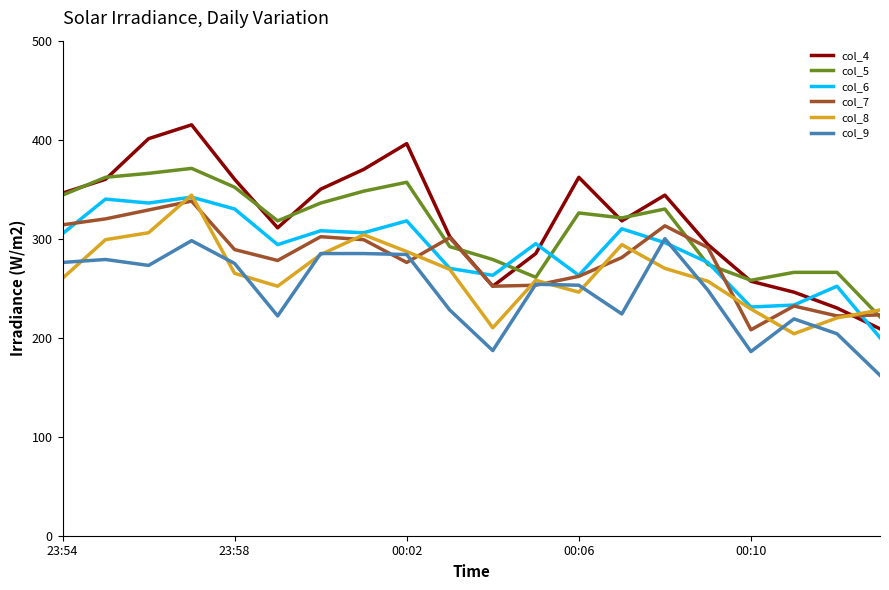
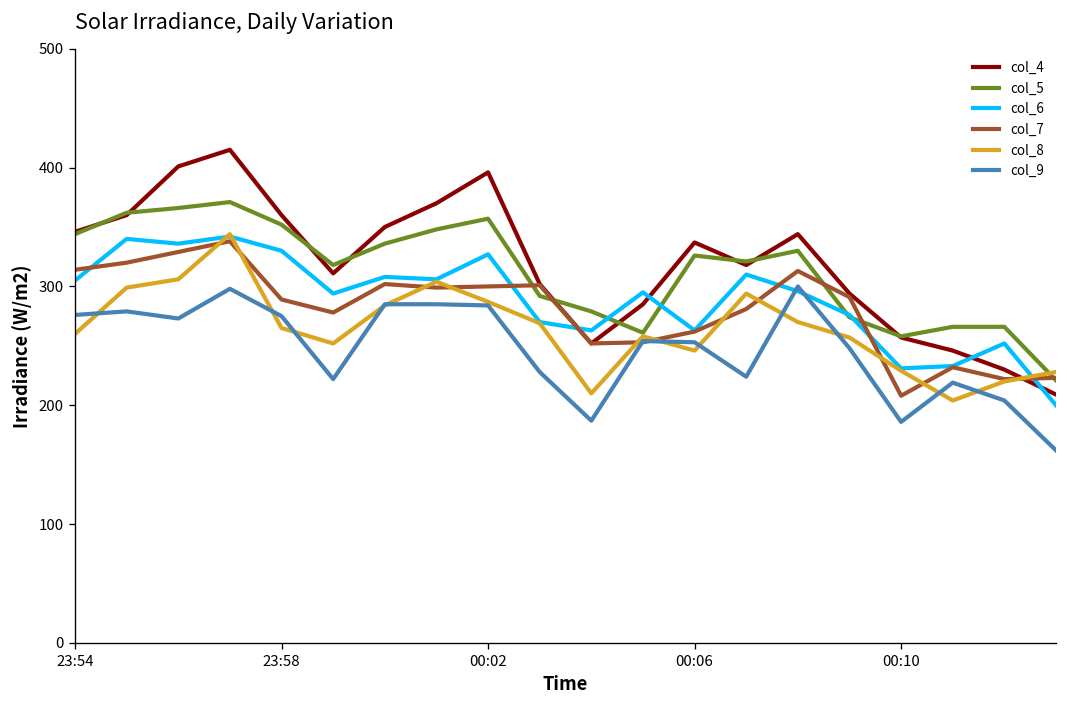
  {
    "col_4": {
      "23:58": 360,
      "00:02": 400,
-     "00:06": 360
+     "00:06": 340
    },
    "col_5": {
      "23:58": 350,
      "00:02": 360,
      "00:06": 330
    },
    "col_6": {
      "23:54": 310,
      "23:58": 330,
-     "00:02": 320
+     "00:02": 330
    },
    "col_7": {
      "23:54": 310,
      "23:58": 290,
-     "00:02": 280,
+     "00:02": 300,
      "00:10": 210
    },
    "col_8": {
      "23:54": 260,
      "23:58": 270,
      "00:02": 290,
      "00:06": 250
    },
    "col_9": {
      "23:54": 280,
      "23:58": 280,
      "00:02": 280,
      "00:06": 250,
      "00:10": 190
    }
  }
